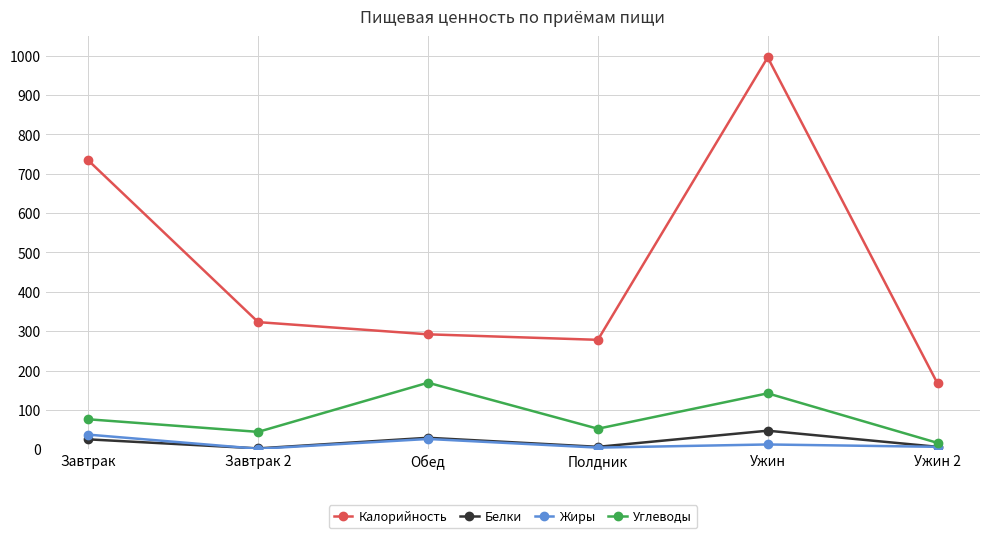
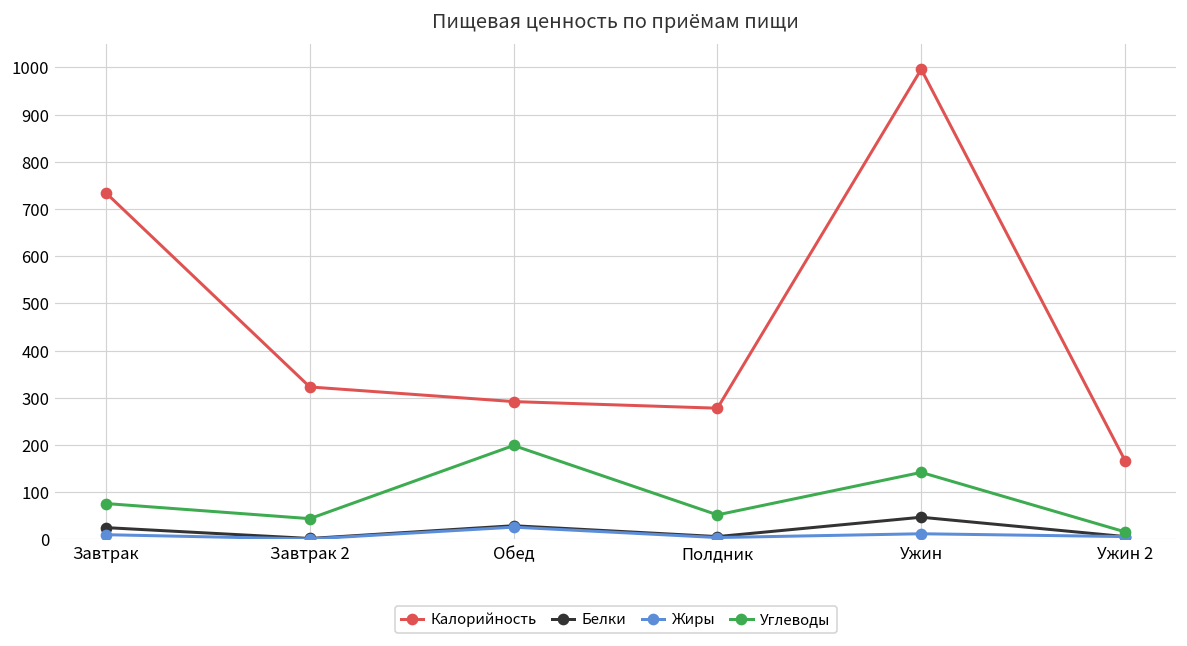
  {
    "Калорийность": {
      "Завтрак": 730,
      "Завтрак 2": 320,
      "Обед": 290,
      "Полдник": 280,
      "Ужин": 1000,
      "Ужин 2": 170
    },
    "Белки": {
      "Завтрак": 30,
      "Ужин": 50
    },
    "Жиры": {
-     "Завтрак": 40,
+     "Завтрак": 10,
      "Ужин": 10
    },
    "Углеводы": {
      "Завтрак": 80,
      "Завтрак 2": 40,
-     "Обед": 170,
+     "Обед": 200,
      "Полдник": 50,
      "Ужин": 140,
      "Ужин 2": 20
    }
  }
